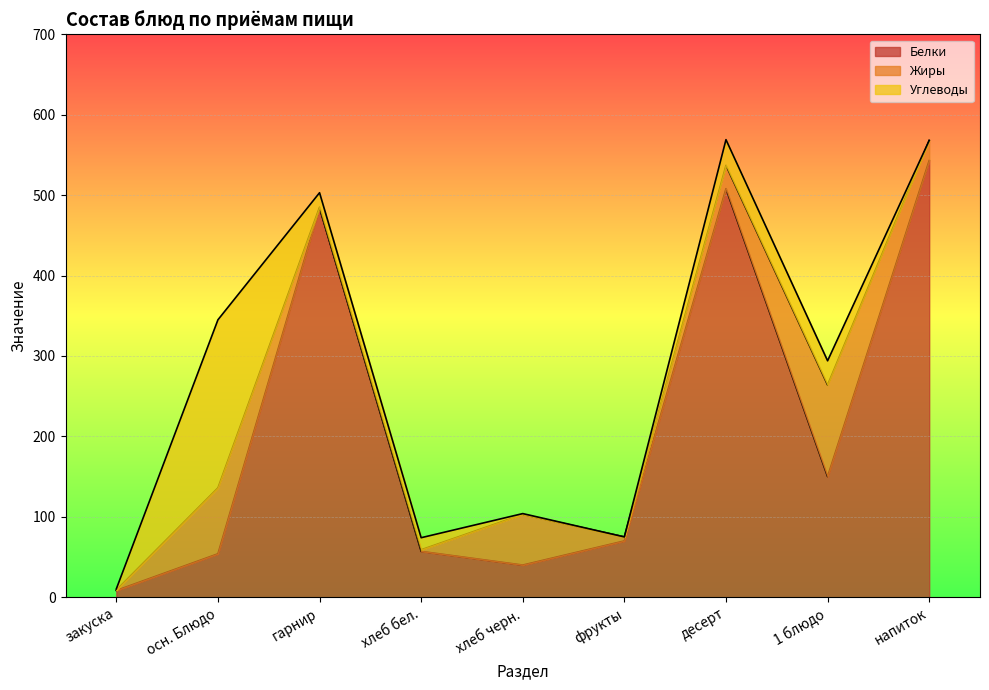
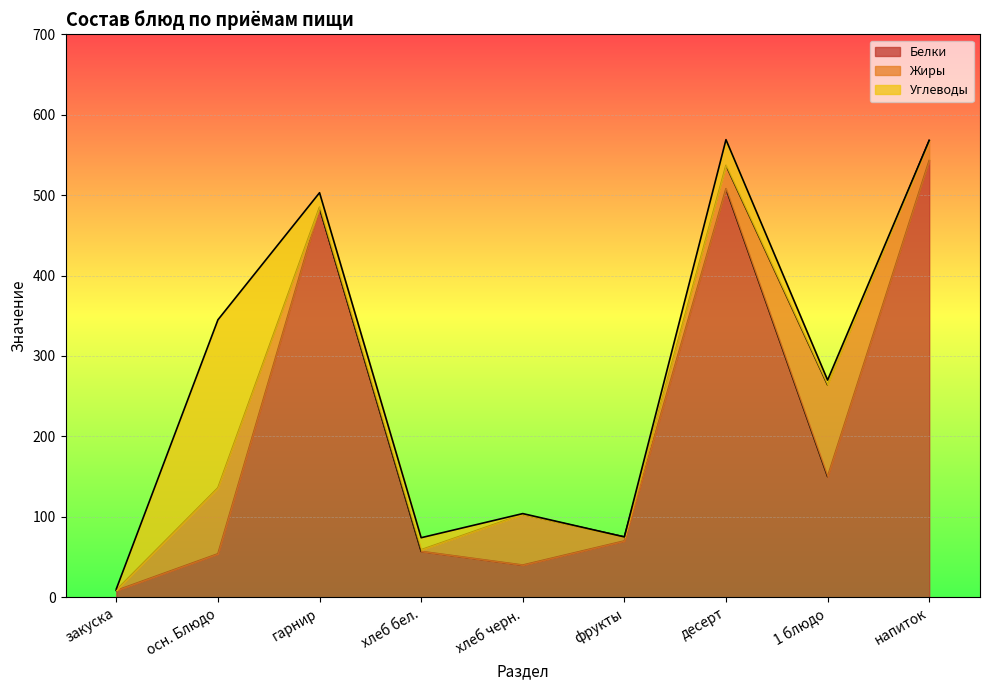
  {
    "Белки": {
      "осн. Блюдо": 50,
      "хлеб черн.": 40,
      "фрукты": 70,
      "десерт": 510,
      "1 блюдо": 150,
      "напиток": 540
    },
    "Жиры": {
      "осн. Блюдо": 80,
      "десерт": 30,
      "1 блюдо": 110
    },
    "Углеводы": {
      "осн. Блюдо": 210,
      "гарнир": 20,
      "хлеб бел.": 20,
      "десерт": 30,
-     "1 блюдо": 30
+     "1 блюдо": 10
    }
  }
